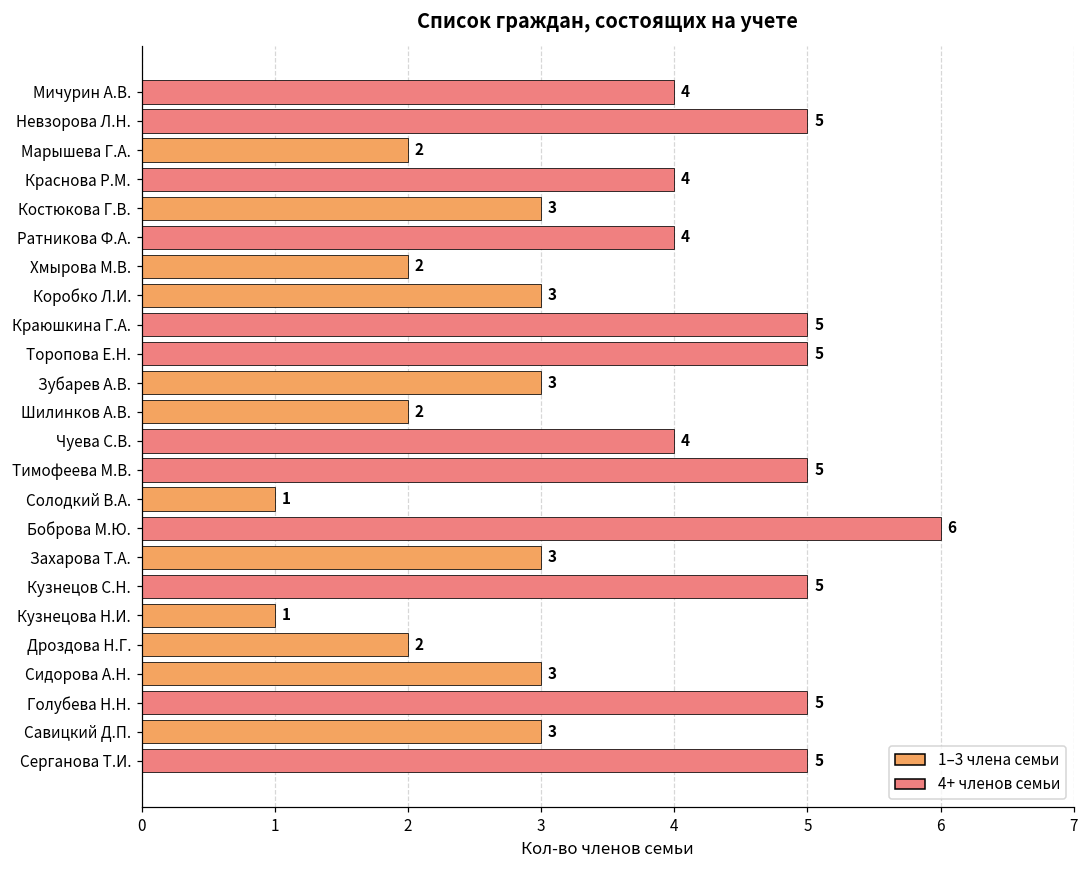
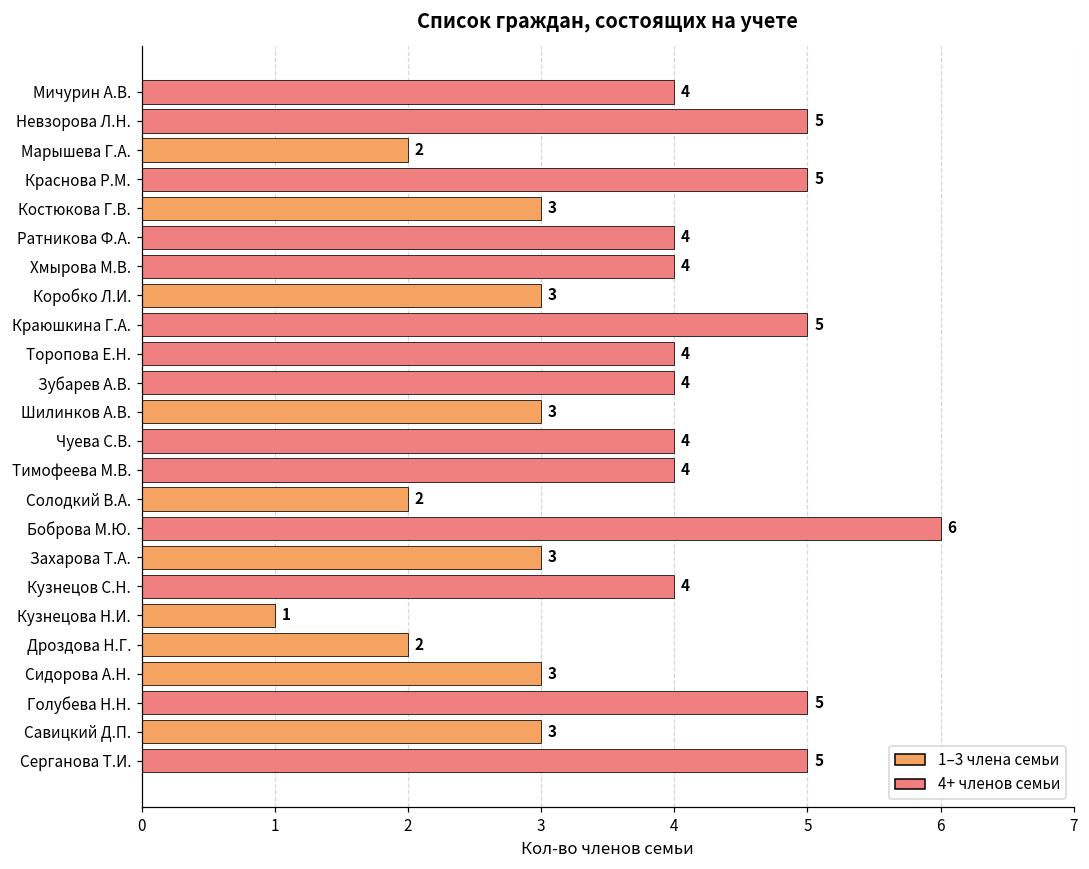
  {
    "Мичурин А.В.": 4,
    "Невзорова Л.Н.": 5,
    "Марышева Г.А.": 2,
-   "Краснова Р.М.": 4,
+   "Краснова Р.М.": 5,
    "Костюкова Г.В.": 3,
    "Ратникова Ф.А.": 4,
-   "Хмырова М.В.": 2,
+   "Хмырова М.В.": 4,
    "Коробко Л.И.": 3,
    "Краюшкина Г.А.": 5,
-   "Торопова Е.Н.": 5,
-   "Зубарев А.В.": 3,
-   "Шилинков А.В.": 2,
+   "Торопова Е.Н.": 4,
+   "Зубарев А.В.": 4,
+   "Шилинков А.В.": 3,
    "Чуева С.В.": 4,
-   "Тимофеева М.В.": 5,
-   "Солодкий В.А.": 1,
+   "Тимофеева М.В.": 4,
+   "Солодкий В.А.": 2,
    "Боброва М.Ю.": 6,
    "Захарова Т.А.": 3,
-   "Кузнецов С.Н.": 5,
+   "Кузнецов С.Н.": 4,
    "Кузнецова Н.И.": 1,
    "Дроздова Н.Г.": 2,
    "Сидорова А.Н.": 3,
    "Голубева Н.Н.": 5,
    "Савицкий Д.П.": 3,
    "Серганова Т.И.": 5
  }
